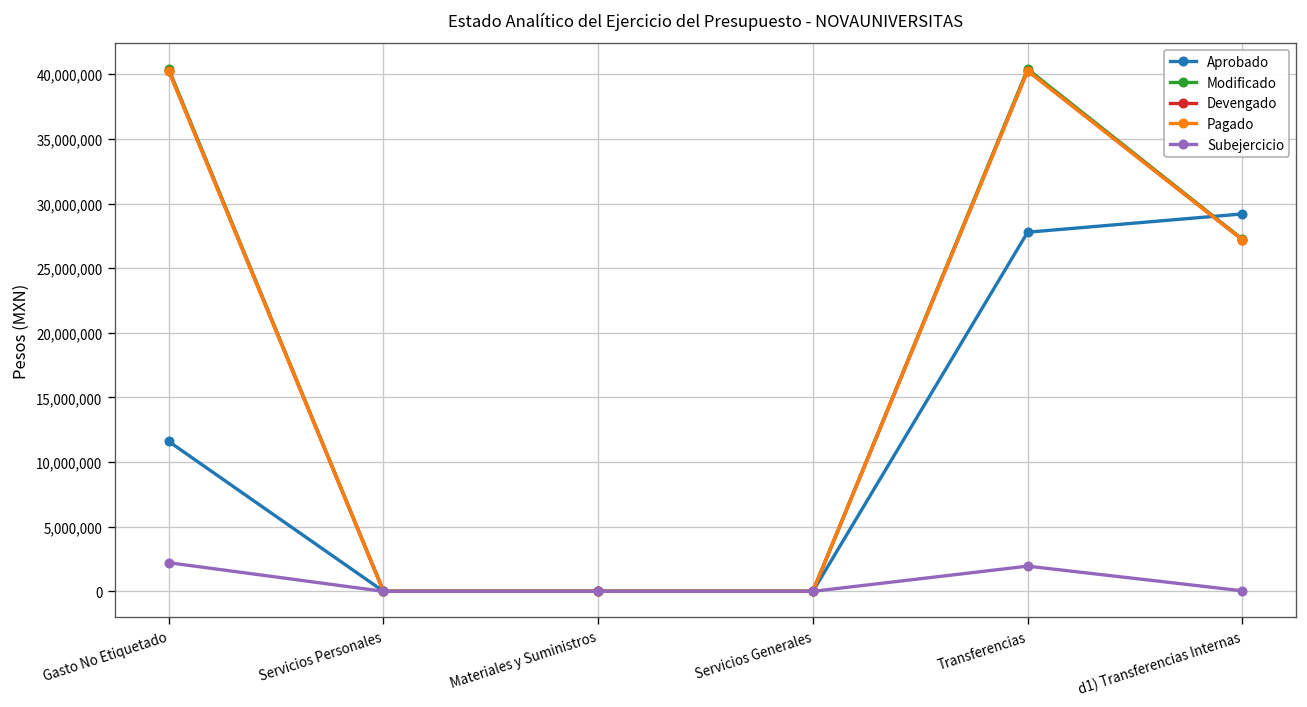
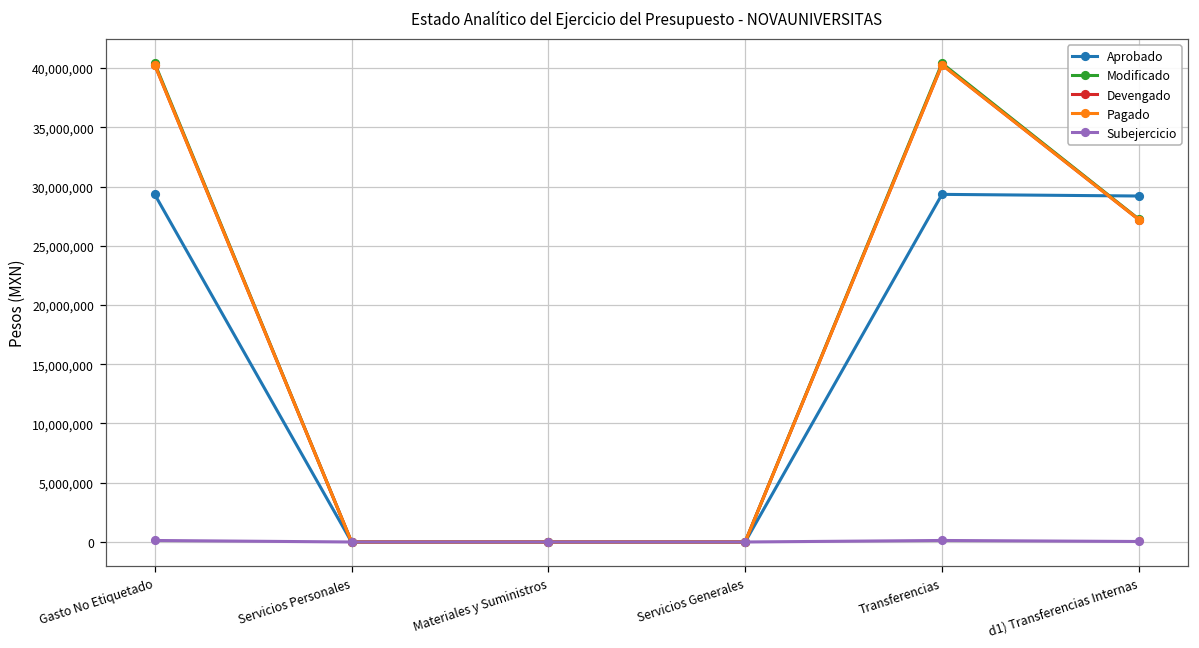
  {
    "Aprobado": {
-     "Gasto No Etiquetado": "11,600,000",
-     "Transferencias": "27,800,000",
+     "Gasto No Etiquetado": "29,300,000",
+     "Transferencias": "29,300,000",
      "d1) Transferencias Internas": "29,200,000"
    },
    "Subejercicio": {
-     "Gasto No Etiquetado": "2,200,000",
-     "Transferencias": "1,900,000",
+     "Gasto No Etiquetado": "100,000",
+     "Transferencias": "100,000",
      "d1) Transferencias Internas": "0"
    }
  }
